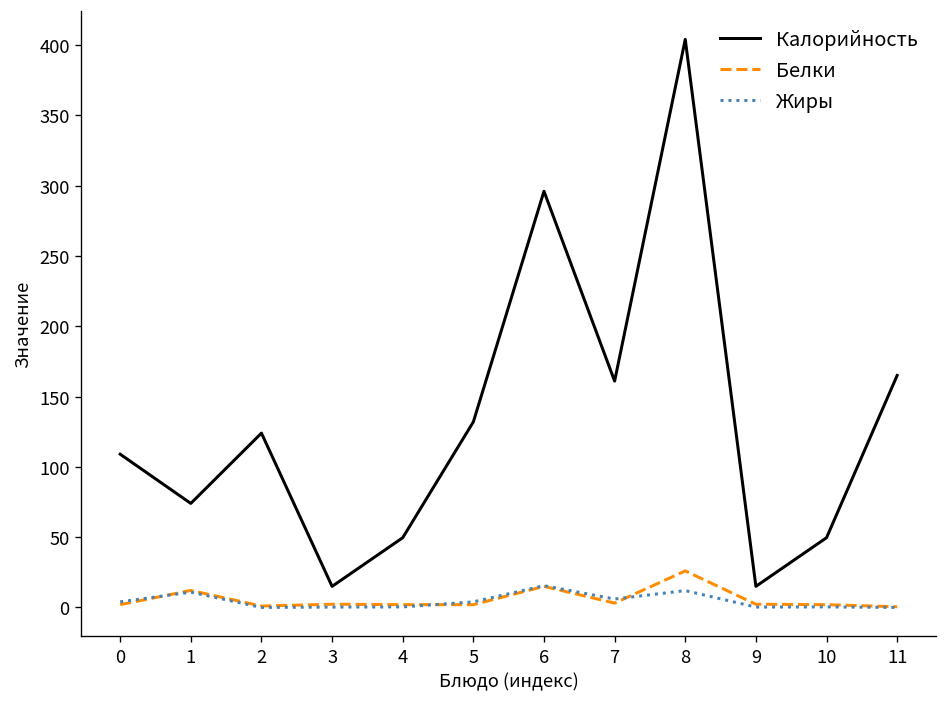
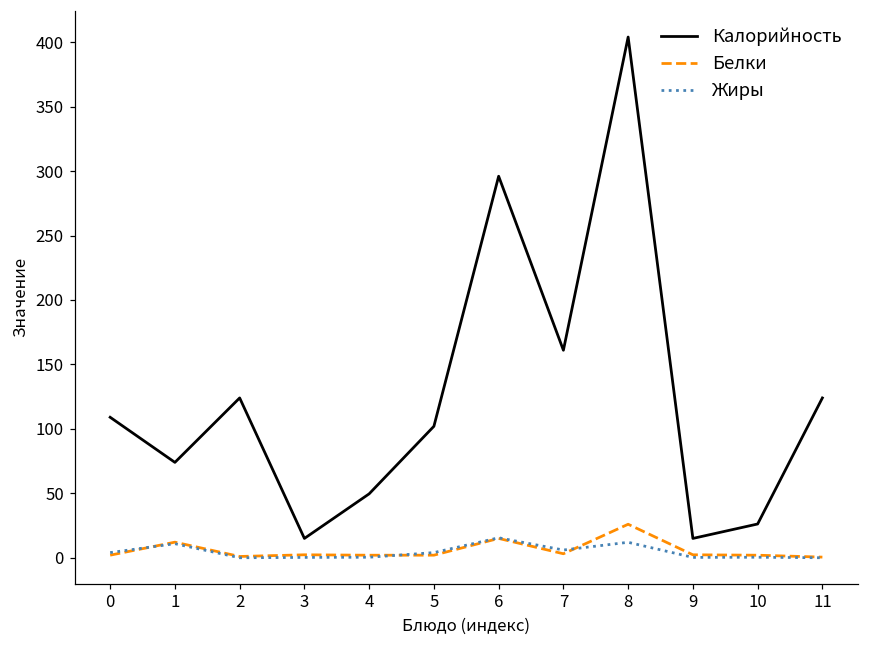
  {
    "Калорийность": {
      "0": 109,
      "1": 74,
      "2": 124,
      "3": 15,
      "4": 50,
-     "5": 132,
+     "5": 102,
      "6": 296,
      "7": 161,
      "8": 404,
      "9": 15,
-     "10": 50,
-     "11": 165
+     "10": 26,
+     "11": 124
    },
    "Белки": {
      "7": 3,
      "8": 26
    },
    "Жиры": {
      "7": 6,
      "8": 12
    }
  }
